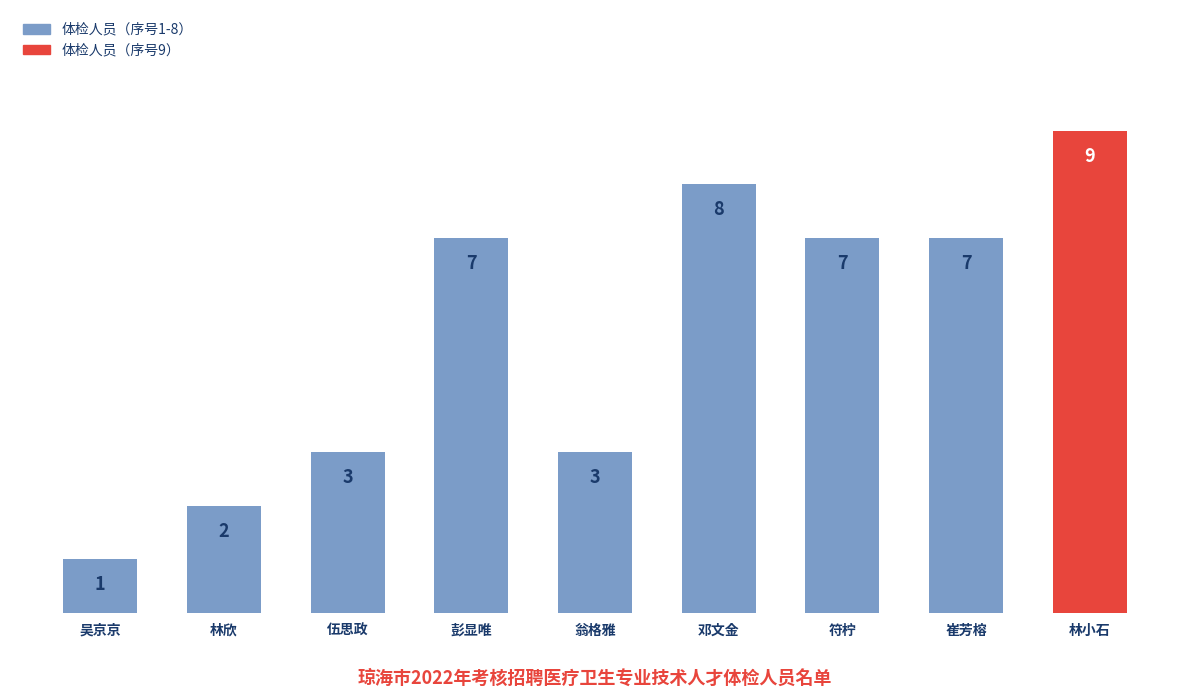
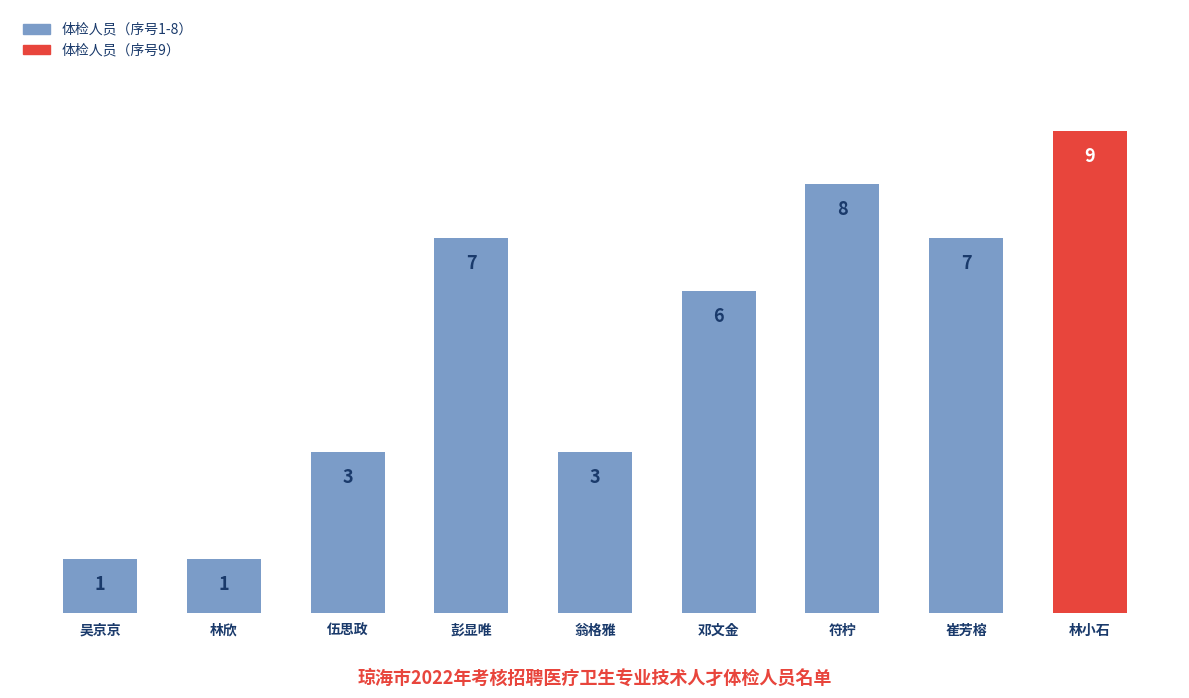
  {
    "吴京京": 1,
-   "林欣": 2,
+   "林欣": 1,
    "伍思政": 3,
    "彭显唯": 7,
    "翁格雅": 3,
-   "邓文金": 8,
-   "符柠": 7,
+   "邓文金": 6,
+   "符柠": 8,
    "崔芳榕": 7,
    "林小石": 9
  }
